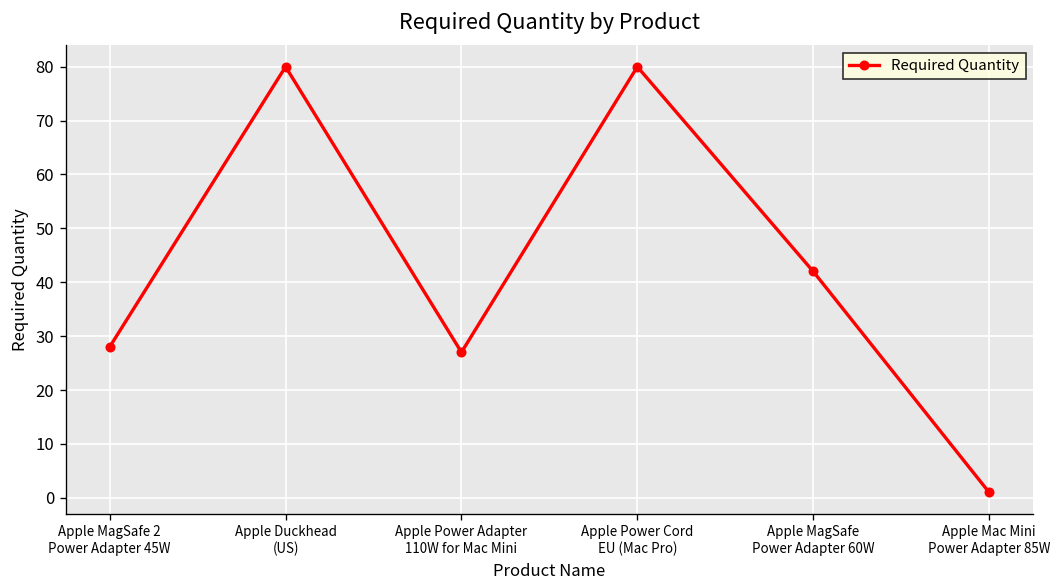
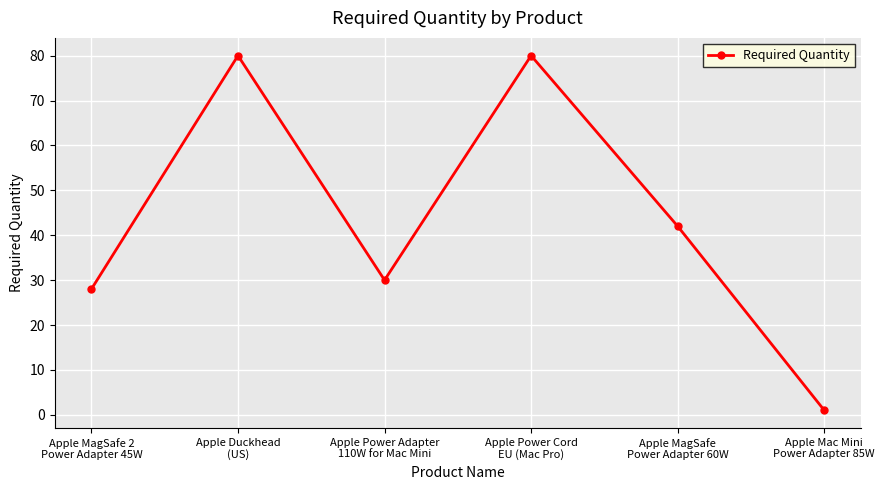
  {
    "Apple MagSafe 2 Power Adapter 45W": 28,
    "Apple Duckhead (US)": 80,
-   "Apple Power Adapter 110W for Mac Mini": 27,
+   "Apple Power Adapter 110W for Mac Mini": 30,
    "Apple Power Cord EU (Mac Pro)": 80,
    "Apple MagSafe Power Adapter 60W": 42,
    "Apple Mac Mini Power Adapter 85W": 1
  }
